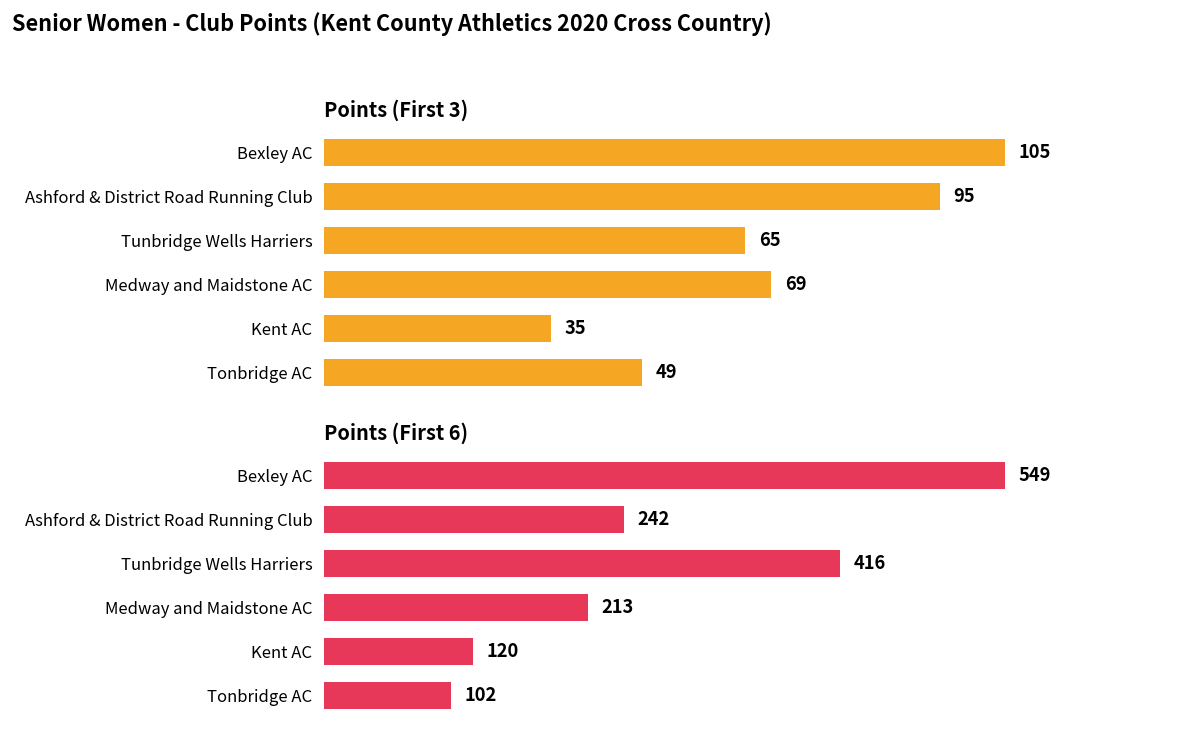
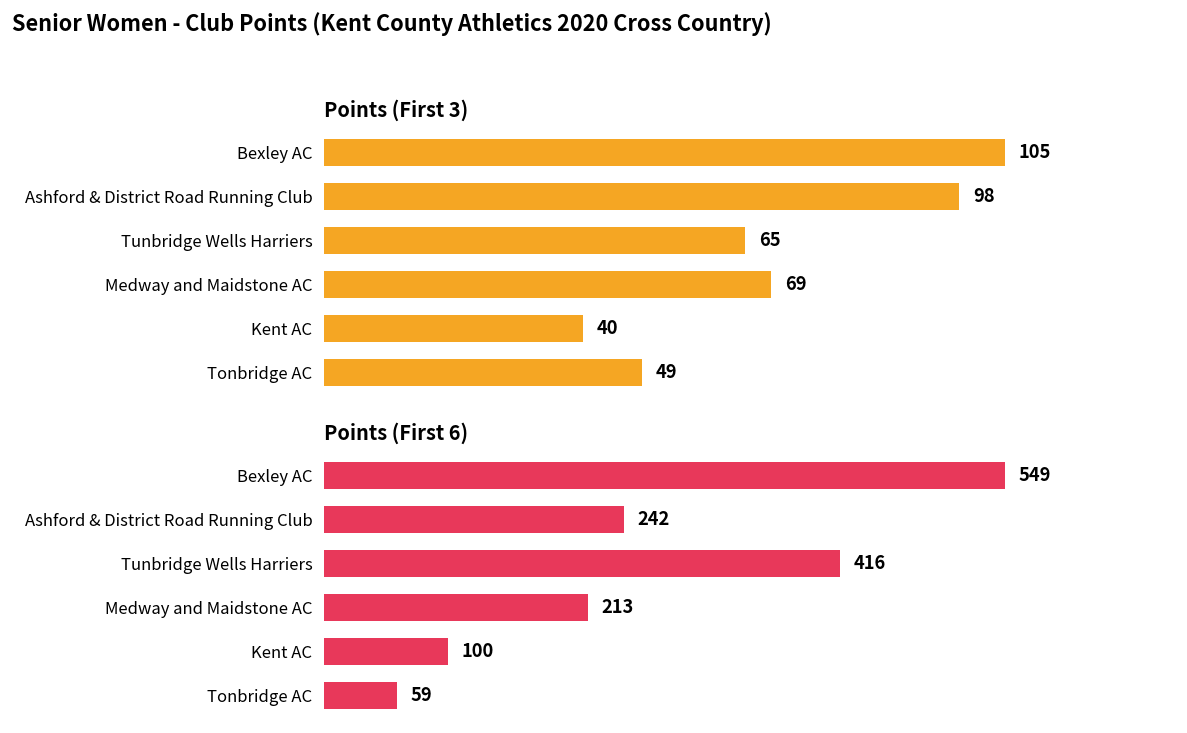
  {
    "Points (First 3)": {
      "Bexley AC": 105,
-     "Ashford & District Road Running Club": 95,
+     "Ashford & District Road Running Club": 98,
      "Tunbridge Wells Harriers": 65,
      "Medway and Maidstone AC": 69,
-     "Kent AC": 35,
+     "Kent AC": 40,
      "Tonbridge AC": 49
    },
    "Points (First 6)": {
      "Bexley AC": 549,
      "Ashford & District Road Running Club": 242,
      "Tunbridge Wells Harriers": 416,
      "Medway and Maidstone AC": 213,
-     "Kent AC": 120,
-     "Tonbridge AC": 102
+     "Kent AC": 100,
+     "Tonbridge AC": 59
    }
  }
